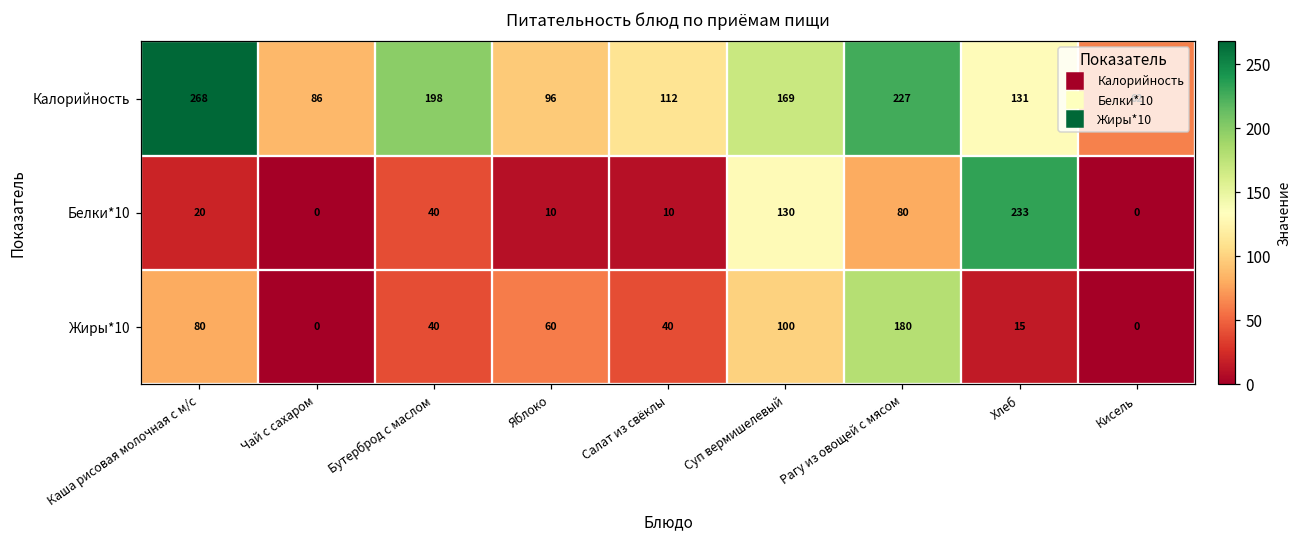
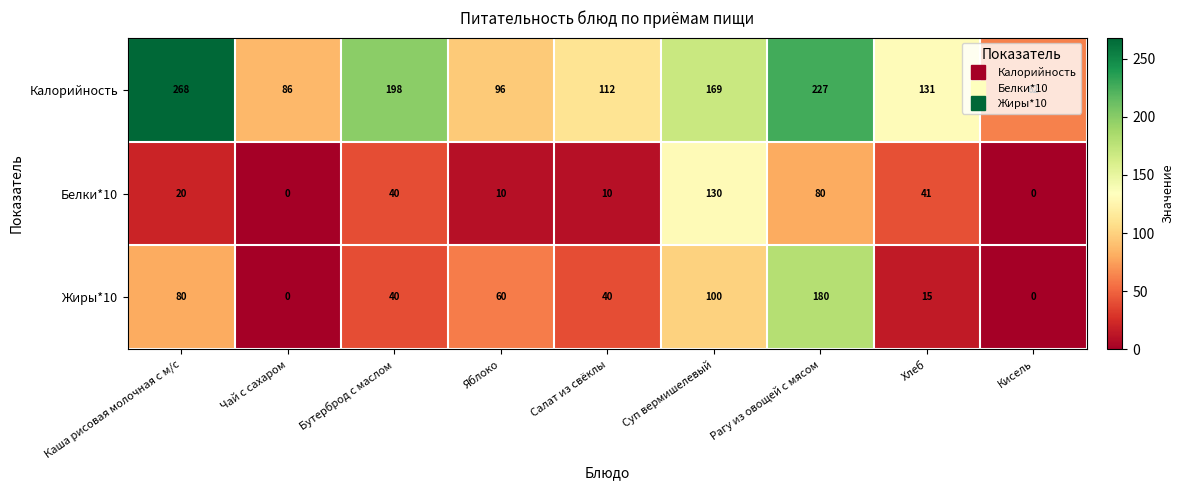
  {
    "Калорийность": {
      "Каша рисовая молочная с м/с": 268,
      "Чай с сахаром": 86,
      "Бутерброд с маслом": 198,
      "Яблоко": 96,
      "Салат из свёклы": 112,
      "Суп вермишелевый": 169,
      "Рагу из овощей с мясом": 227,
      "Хлеб": 131
    },
    "Белки*10": {
      "Каша рисовая молочная с м/с": 20,
      "Чай с сахаром": 0,
      "Бутерброд с маслом": 40,
      "Яблоко": 10,
      "Салат из свёклы": 10,
      "Суп вермишелевый": 130,
      "Рагу из овощей с мясом": 80,
-     "Хлеб": 233,
+     "Хлеб": 41,
      "Кисель": 0
    },
    "Жиры*10": {
      "Каша рисовая молочная с м/с": 80,
      "Чай с сахаром": 0,
      "Бутерброд с маслом": 40,
      "Яблоко": 60,
      "Салат из свёклы": 40,
      "Суп вермишелевый": 100,
      "Рагу из овощей с мясом": 180,
      "Хлеб": 15,
      "Кисель": 0
    }
  }
